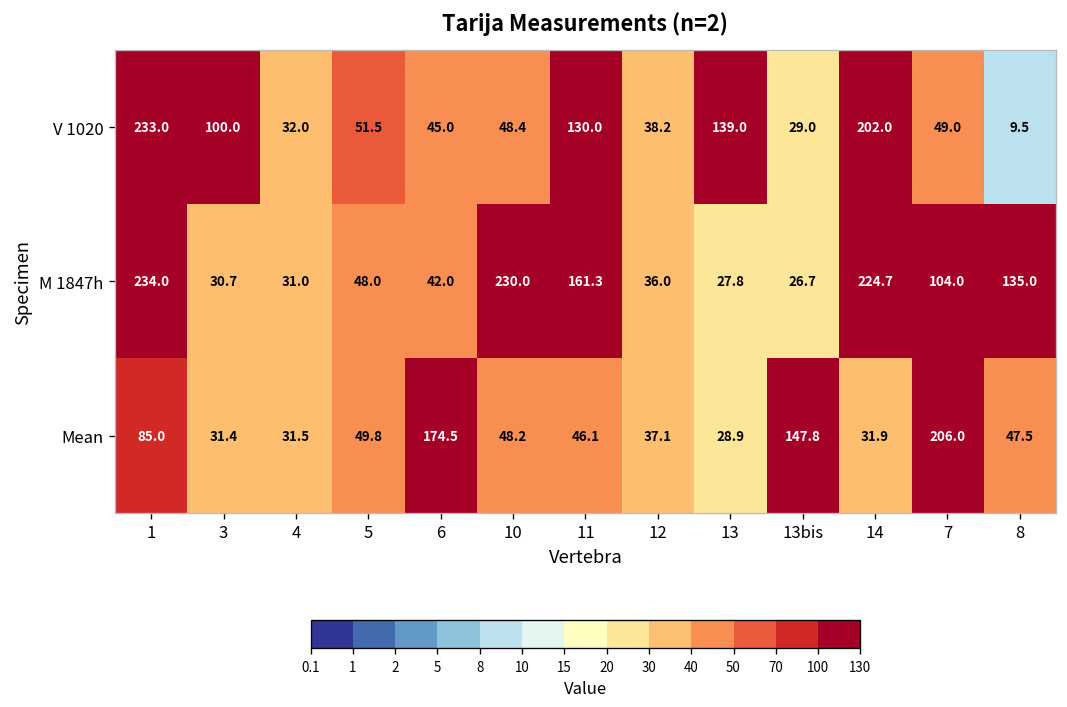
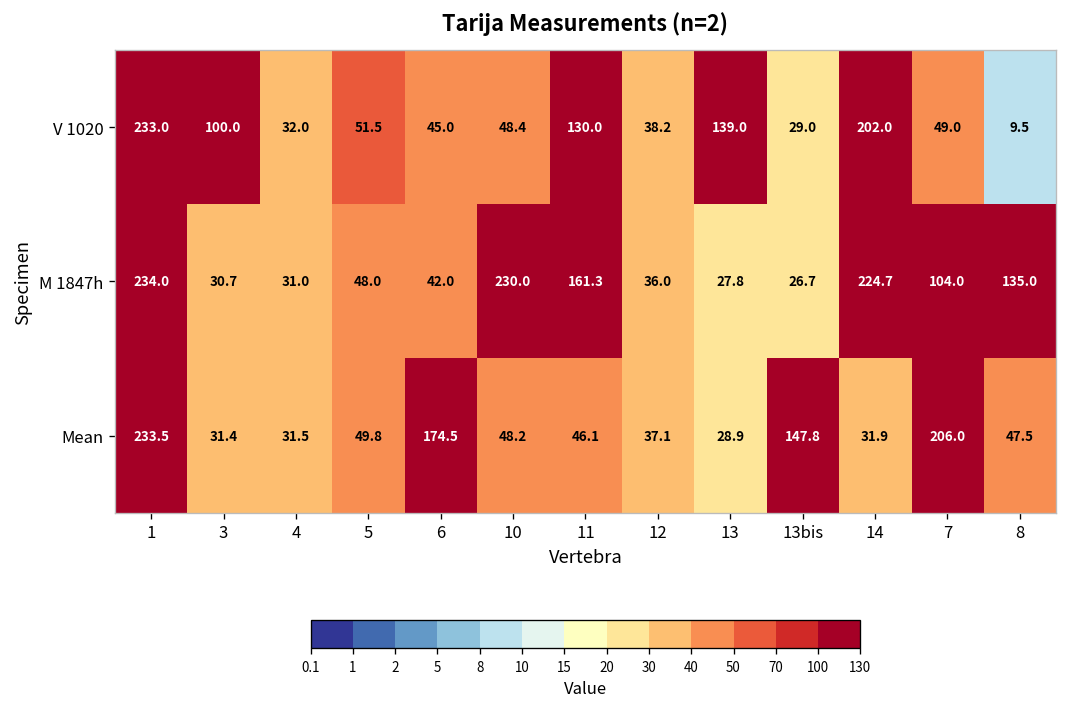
  {
    "V 1020": {
      "1": 233.0,
      "3": 100.0,
      "4": 32.0,
      "5": 51.5,
      "6": 45.0,
      "10": 48.4,
      "11": 130.0,
      "12": 38.2,
      "13": 139.0,
      "13bis": 29.0,
      "14": 202.0,
      "7": 49.0,
      "8": 9.5
    },
    "M 1847h": {
      "1": 234.0,
      "3": 30.7,
      "4": 31.0,
      "5": 48.0,
      "6": 42.0,
      "10": 230.0,
      "11": 161.3,
      "12": 36.0,
      "13": 27.8,
      "13bis": 26.7,
      "14": 224.7,
      "7": 104.0,
      "8": 135.0
    },
    "Mean": {
-     "1": 85.0,
+     "1": 233.5,
      "3": 31.4,
      "4": 31.5,
      "5": 49.8,
      "6": 174.5,
      "10": 48.2,
      "11": 46.1,
      "12": 37.1,
      "13": 28.9,
      "13bis": 147.8,
      "14": 31.9,
      "7": 206.0,
      "8": 47.5
    }
  }
